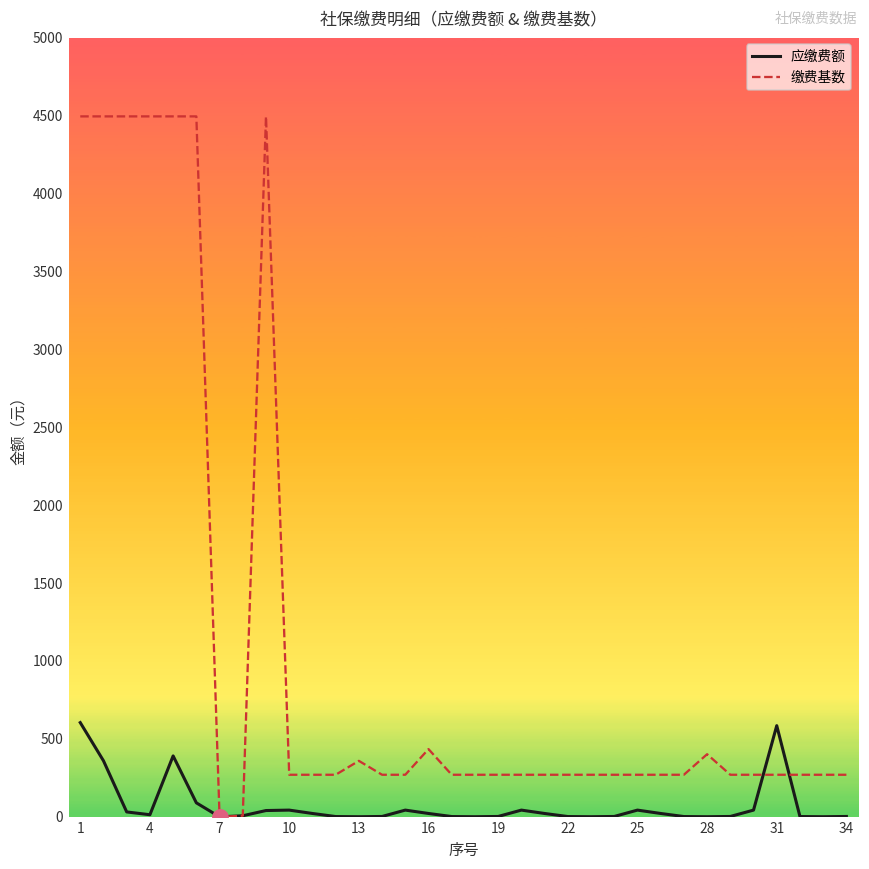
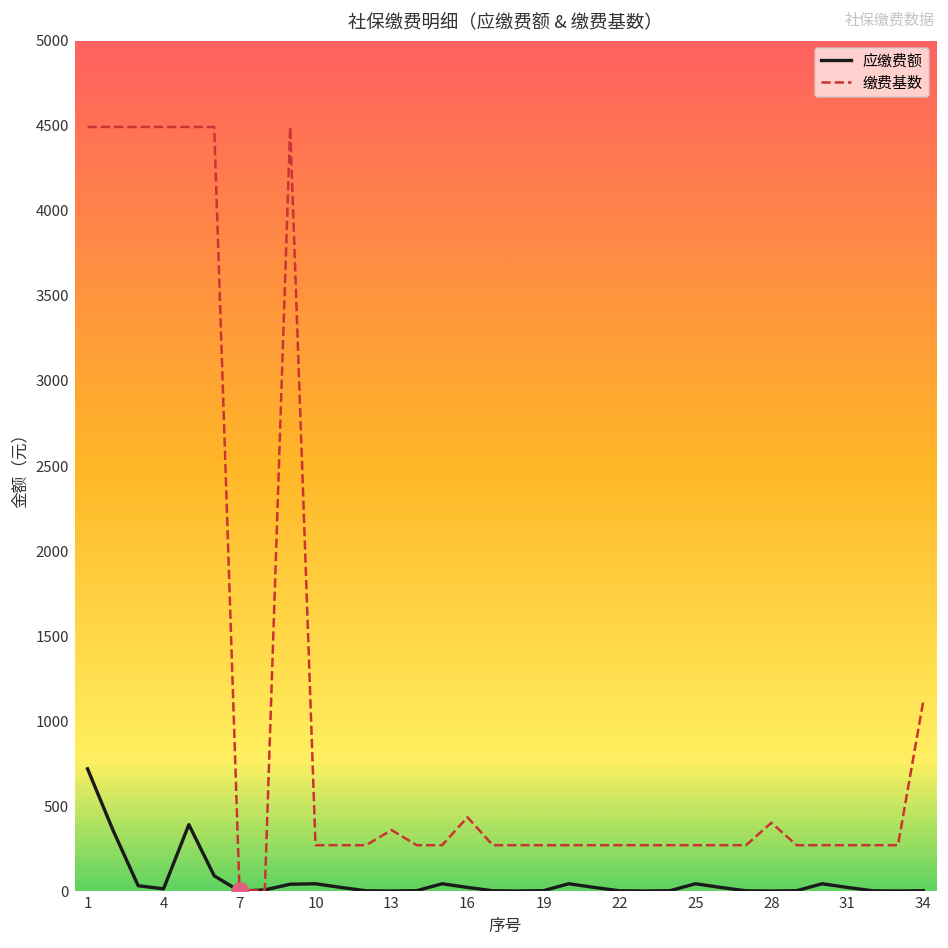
  {
    "应缴费额": {
-     "1": 600,
+     "1": 720,
      "4": 10,
      "10": 40,
      "13": 0,
      "16": 20,
      "19": 0,
      "22": 0,
      "25": 40,
      "28": 0,
-     "31": 590,
+     "31": 20,
      "34": 0
    },
    "缴费基数": {
      "1": 4490,
      "4": 4490,
      "10": 270,
      "13": 360,
      "16": 430,
      "19": 270,
      "22": 270,
      "25": 270,
      "28": 400,
      "31": 270,
-     "34": 270
+     "34": 1120
    }
  }
